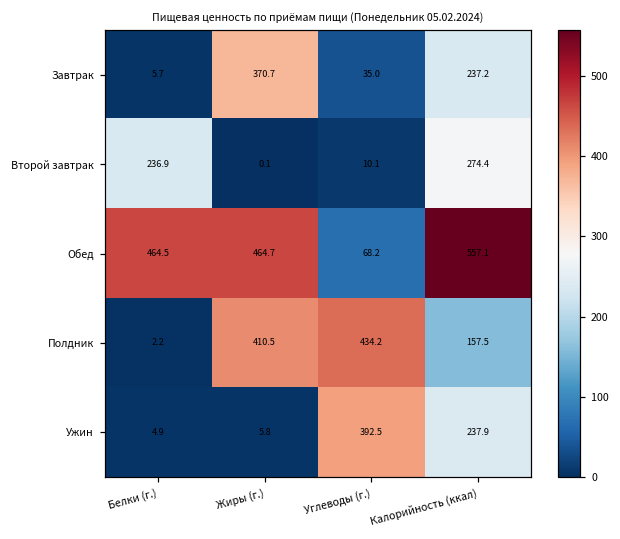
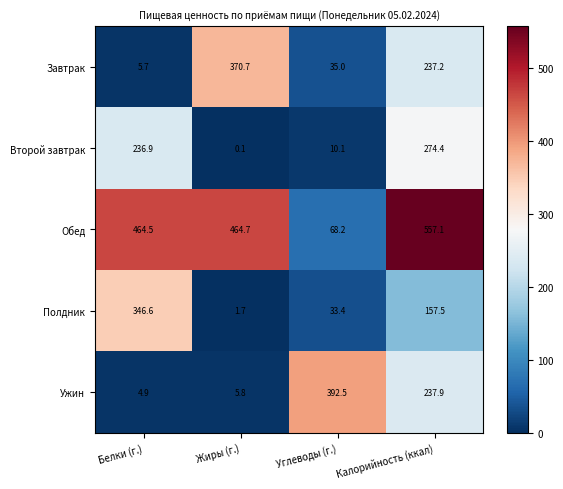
  {
    "Завтрак": {
      "Белки (г.)": 5.7,
      "Жиры (г.)": 370.7,
      "Углеводы (г.)": 35.0,
      "Калорийность (ккал)": 237.2
    },
    "Второй завтрак": {
      "Белки (г.)": 236.9,
      "Жиры (г.)": 0.1,
      "Углеводы (г.)": 10.1,
      "Калорийность (ккал)": 274.4
    },
    "Обед": {
      "Белки (г.)": 464.5,
      "Жиры (г.)": 464.7,
      "Углеводы (г.)": 68.2,
      "Калорийность (ккал)": 557.1
    },
    "Полдник": {
-     "Белки (г.)": 2.2,
-     "Жиры (г.)": 410.5,
-     "Углеводы (г.)": 434.2,
+     "Белки (г.)": 346.6,
+     "Жиры (г.)": 1.7,
+     "Углеводы (г.)": 33.4,
      "Калорийность (ккал)": 157.5
    },
    "Ужин": {
      "Белки (г.)": 4.9,
      "Жиры (г.)": 5.8,
      "Углеводы (г.)": 392.5,
      "Калорийность (ккал)": 237.9
    }
  }
